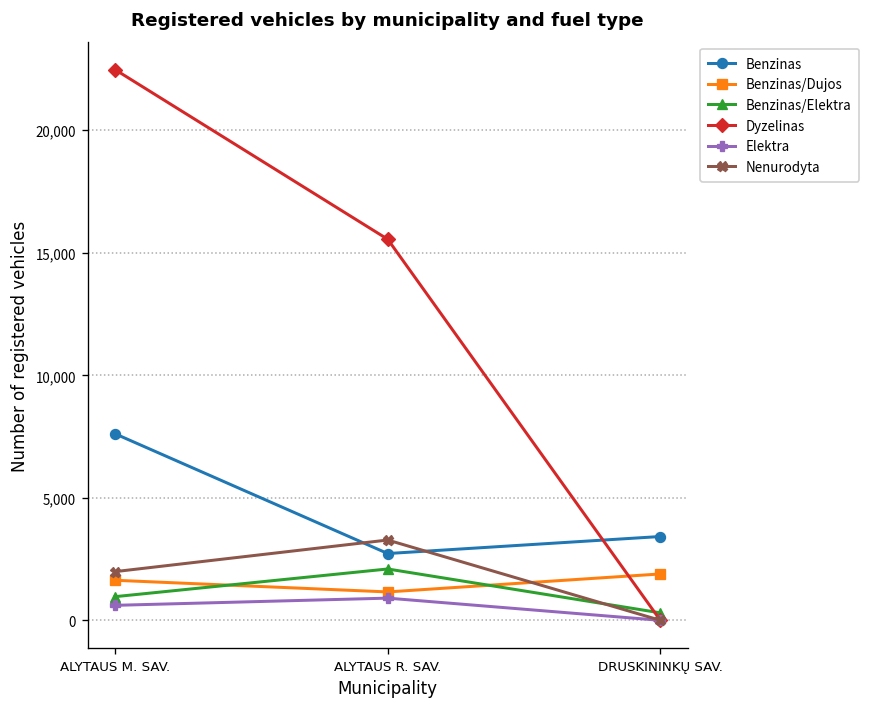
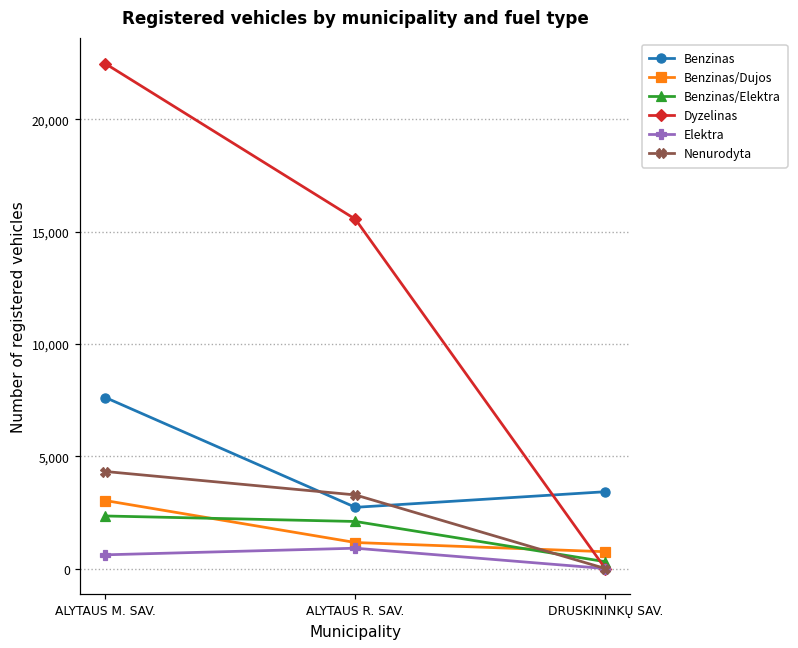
  {
    "Benzinas": {
      "ALYTAUS M. SAV.": "7,600",
      "ALYTAUS R. SAV.": "2,700",
      "DRUSKININKŲ SAV.": "3,400"
    },
    "Benzinas/Dujos": {
-     "ALYTAUS M. SAV.": "1,600",
+     "ALYTAUS M. SAV.": "3,000",
      "ALYTAUS R. SAV.": "1,200",
-     "DRUSKININKŲ SAV.": "1,900"
+     "DRUSKININKŲ SAV.": "700"
    },
    "Benzinas/Elektra": {
-     "ALYTAUS M. SAV.": "1,000",
+     "ALYTAUS M. SAV.": "2,300",
      "ALYTAUS R. SAV.": "2,100",
      "DRUSKININKŲ SAV.": "300"
    },
    "Dyzelinas": {
      "ALYTAUS M. SAV.": "22,500",
      "ALYTAUS R. SAV.": "15,600"
    },
    "Elektra": {
      "ALYTAUS M. SAV.": "600",
      "ALYTAUS R. SAV.": "900"
    },
    "Nenurodyta": {
-     "ALYTAUS M. SAV.": "2,000",
+     "ALYTAUS M. SAV.": "4,300",
      "ALYTAUS R. SAV.": "3,300"
    }
  }
